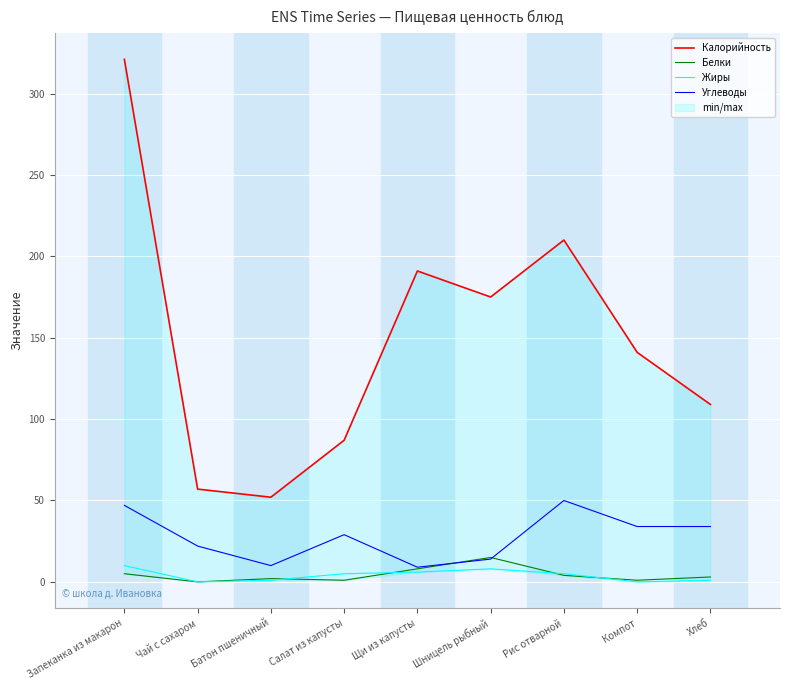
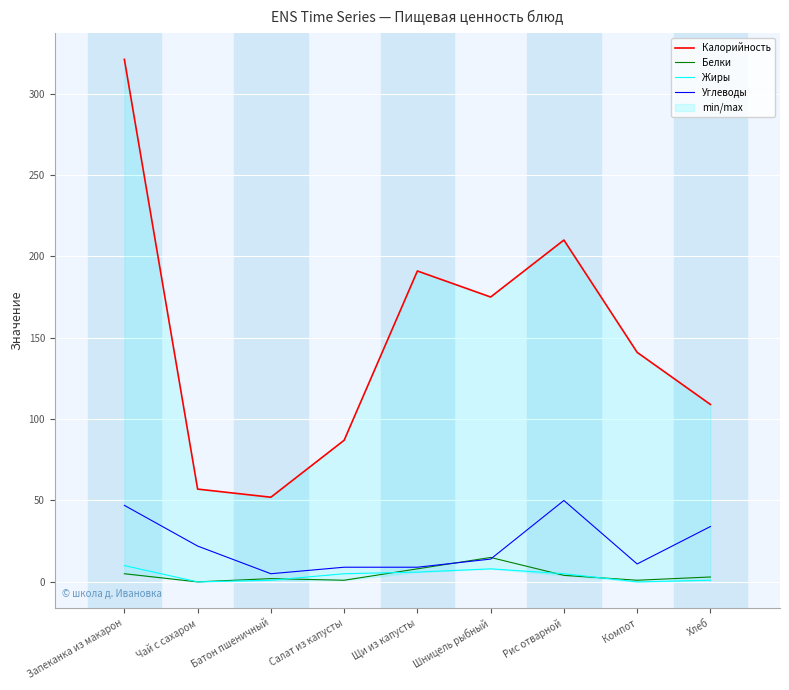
  {
    "Белки": {
      "Запеканка из макарон": 5,
      "Салат из капусты": 1,
      "Хлеб": 3
    },
    "Углеводы": {
      "Запеканка из макарон": 47,
      "Чай с сахаром": 22,
-     "Батон пшеничный": 10,
-     "Салат из капусты": 29,
+     "Батон пшеничный": 5,
+     "Салат из капусты": 9,
      "Рис отварной": 50,
-     "Компот": 34,
+     "Компот": 11,
      "Хлеб": 34
    }
  }
